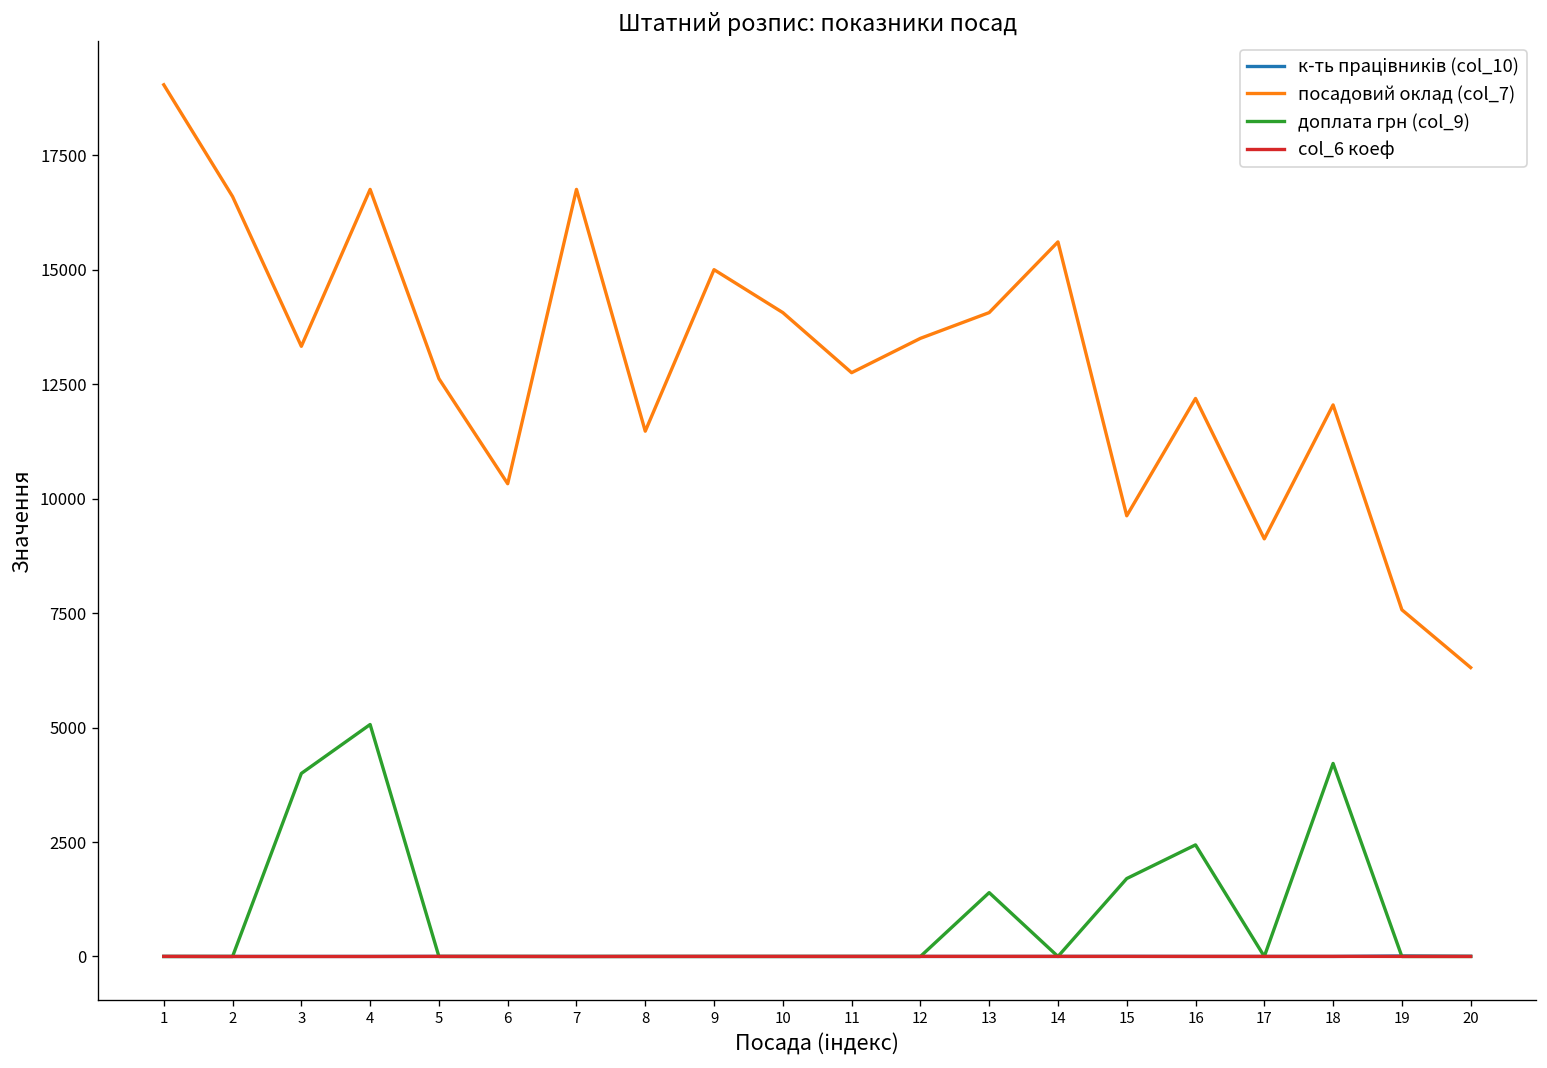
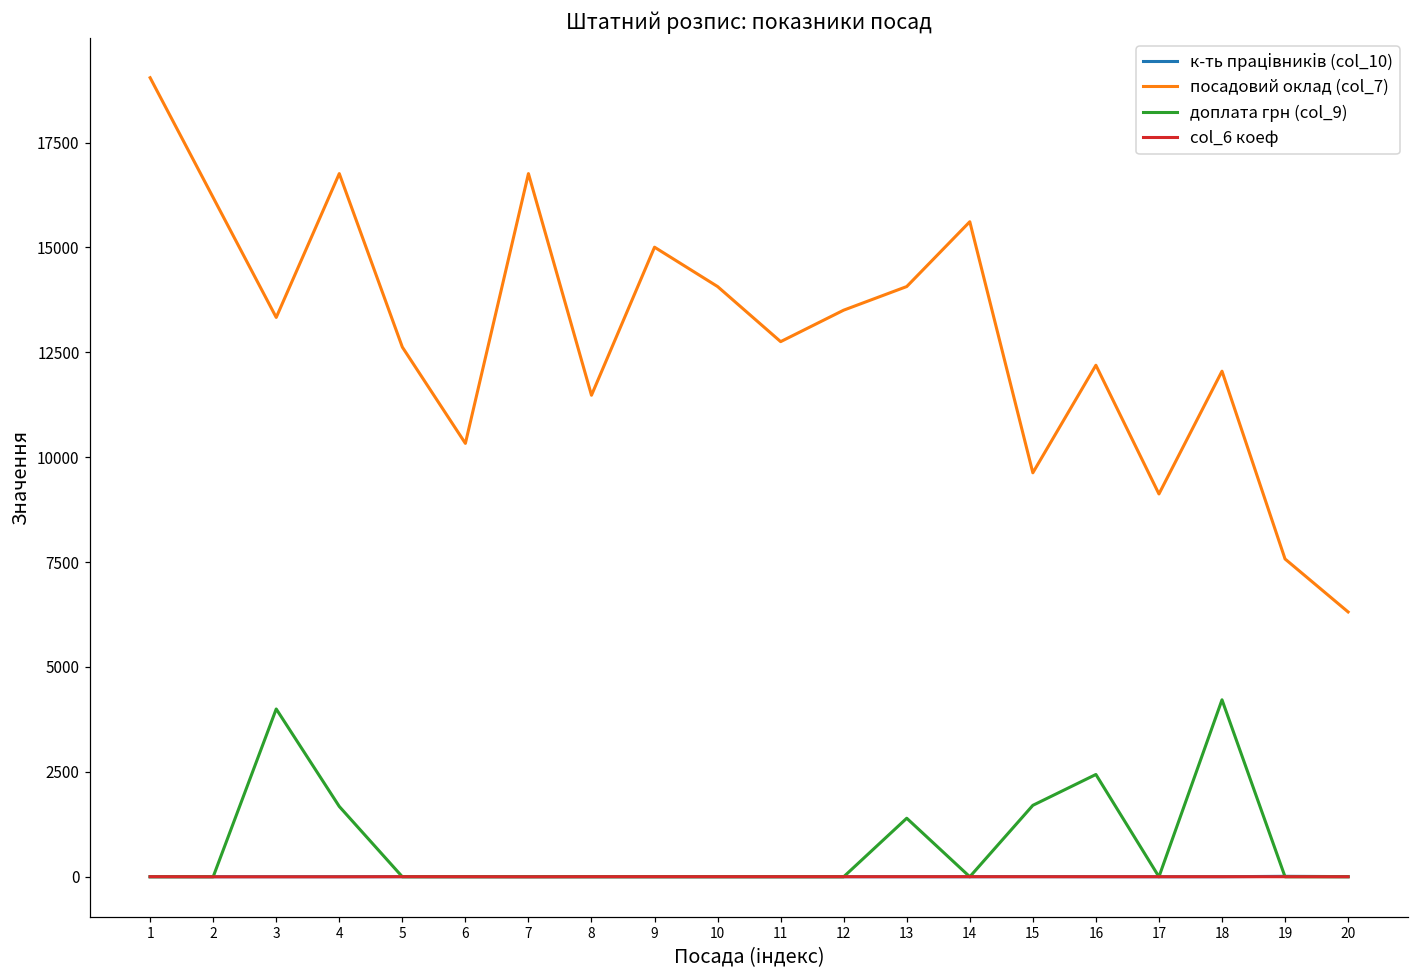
  {
    "col_6 коеф": {
      "3": 0,
      "4": 0,
      "13": 0,
      "15": 0,
      "16": 0,
      "18": 0
    },
    "посадовий оклад (col_7)": {
      "1": 19000,
-     "2": 16600,
+     "2": 16200,
      "3": 13300,
      "4": 16800,
      "5": 12600,
      "6": 10300,
      "7": 16800,
      "8": 11500,
      "9": 15000,
      "10": 14100,
      "11": 12800,
      "12": 13500,
      "13": 14100,
      "14": 15600,
      "15": 9600,
      "16": 12200,
      "17": 9100,
      "18": 12100,
      "19": 7600,
      "20": 6300
    },
    "доплата грн (col_9)": {
      "3": 4000,
-     "4": 5100,
+     "4": 1700,
      "13": 1400,
      "15": 1700,
      "16": 2400,
      "18": 4200
    }
  }
